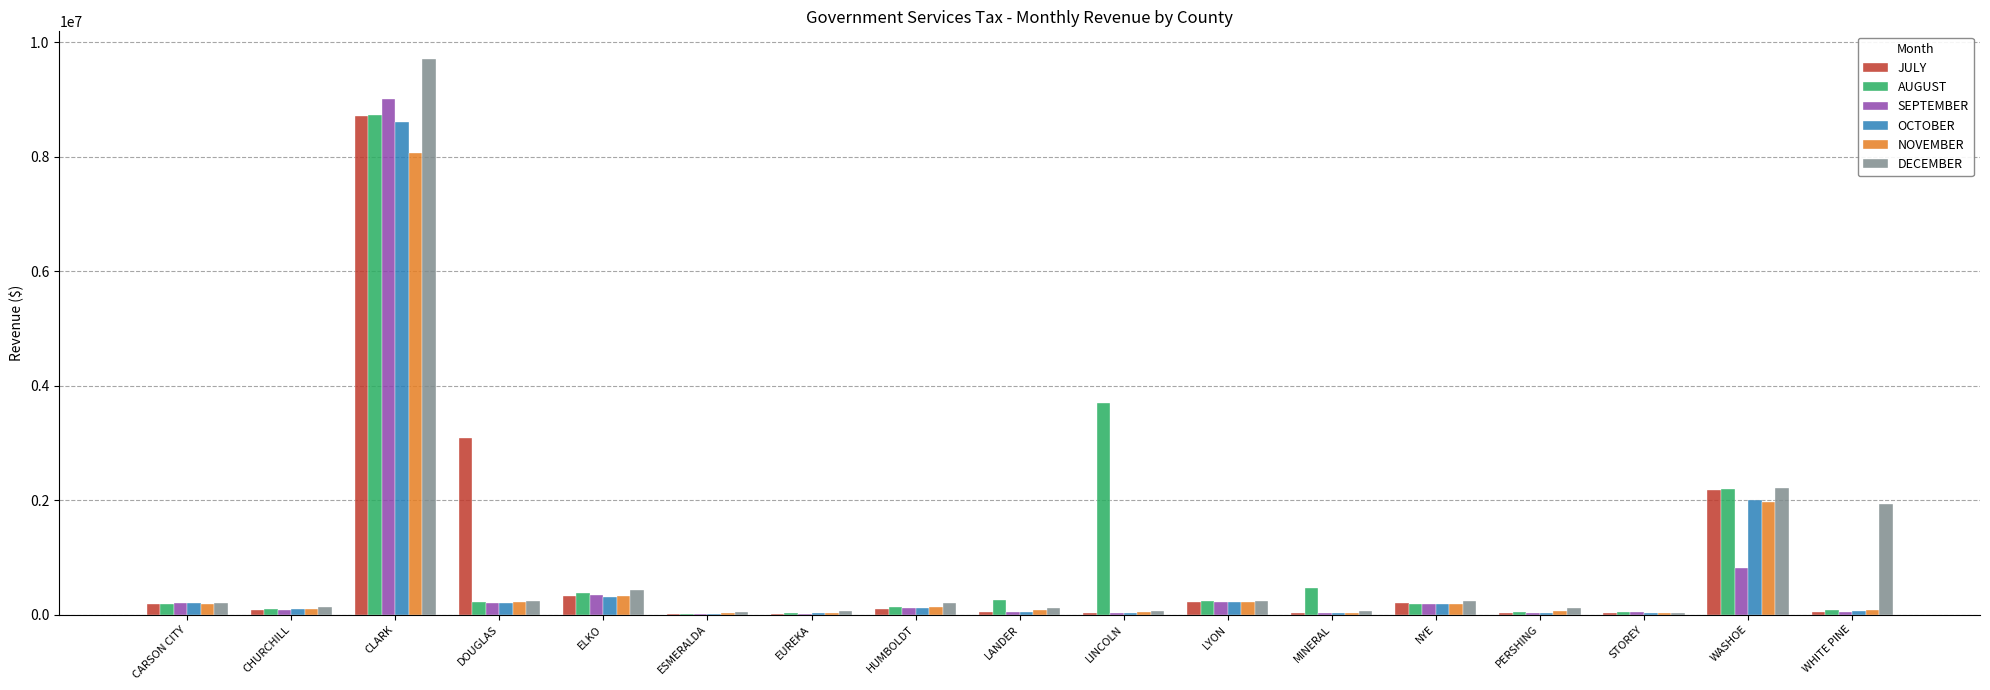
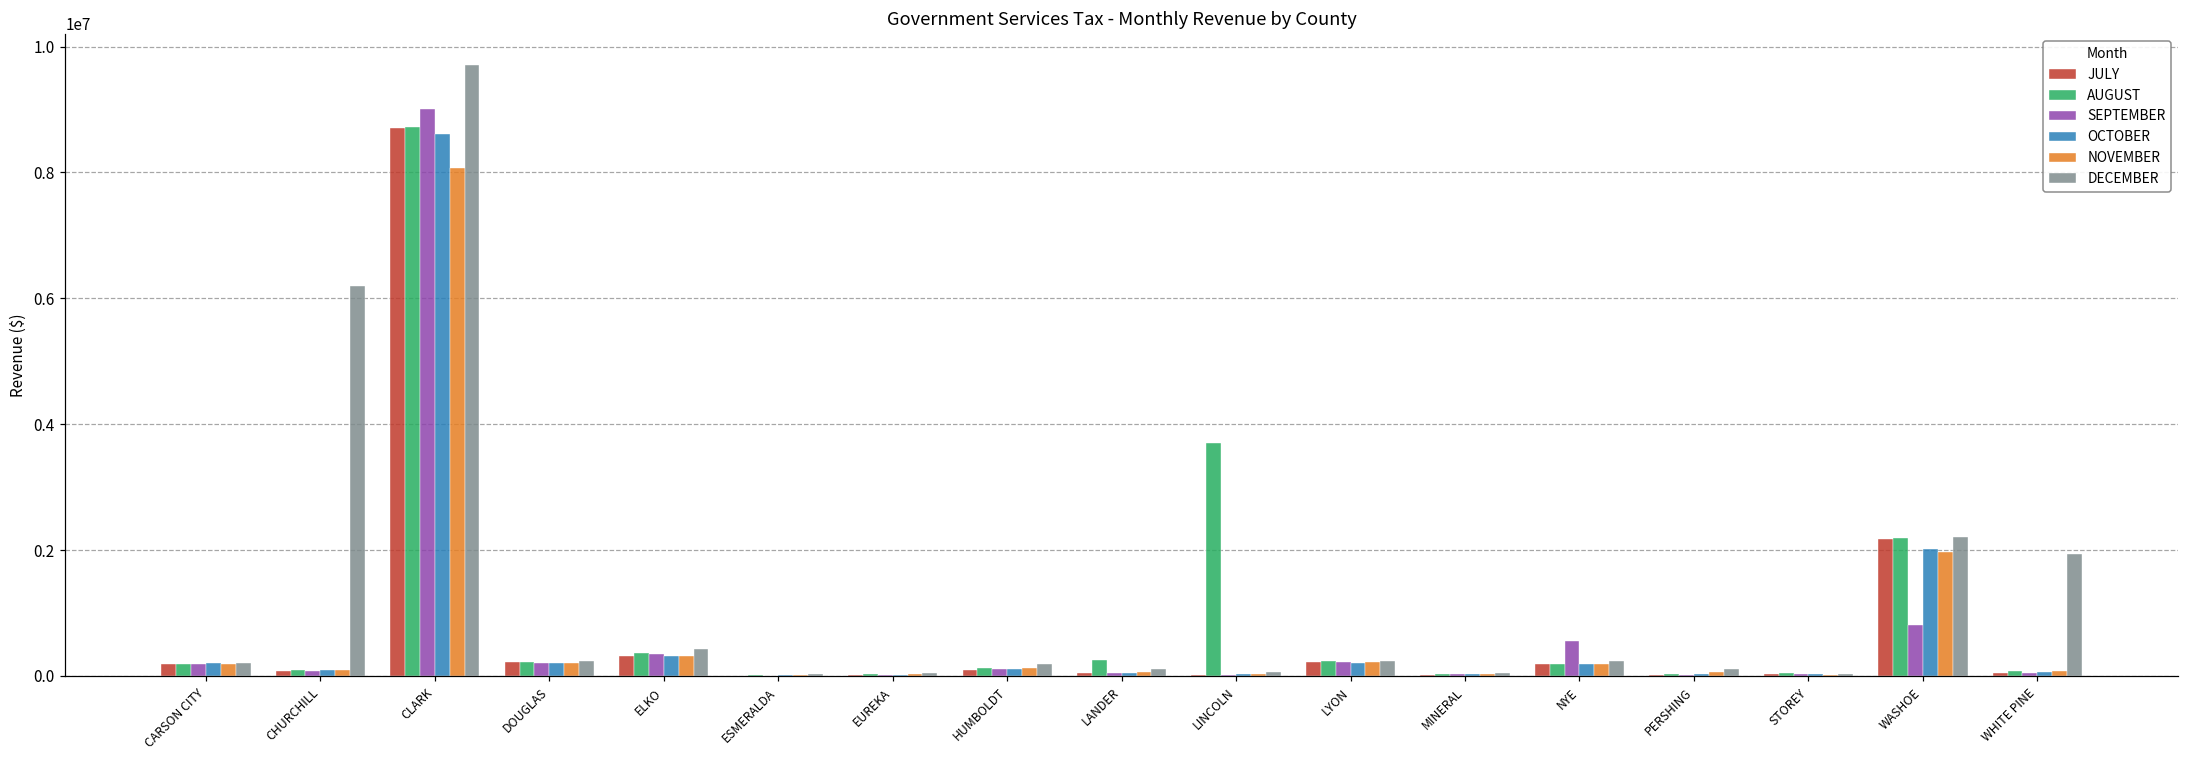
  {
    "JULY": {
      "CARSON CITY": 200000,
      "CHURCHILL": 100000,
      "CLARK": 8700000,
-     "DOUGLAS": 3100000,
+     "DOUGLAS": 200000,
      "ELKO": 300000,
      "HUMBOLDT": 100000,
      "LYON": 200000,
      "NYE": 200000,
      "WASHOE": 2200000,
      "WHITE PINE": 0
    },
    "AUGUST": {
      "CARSON CITY": 200000,
      "CHURCHILL": 100000,
      "CLARK": 8700000,
      "DOUGLAS": 200000,
      "ELKO": 400000,
      "HUMBOLDT": 100000,
      "LANDER": 300000,
      "LINCOLN": 3700000,
      "LYON": 200000,
-     "MINERAL": 500000,
+     "MINERAL": 0,
      "NYE": 200000,
      "STOREY": 0,
      "WASHOE": 2200000,
      "WHITE PINE": 100000
    },
    "SEPTEMBER": {
      "CARSON CITY": 200000,
      "CHURCHILL": 100000,
      "CLARK": 9000000,
      "DOUGLAS": 200000,
      "ELKO": 300000,
      "HUMBOLDT": 100000,
      "LANDER": 100000,
      "LYON": 200000,
-     "NYE": 200000,
+     "NYE": 600000,
      "WASHOE": 800000,
      "WHITE PINE": 0
    },
    "OCTOBER": {
      "CARSON CITY": 200000,
      "CHURCHILL": 100000,
      "CLARK": 8600000,
      "DOUGLAS": 200000,
      "ELKO": 300000,
      "HUMBOLDT": 100000,
      "LANDER": 0,
      "LYON": 200000,
      "NYE": 200000,
      "WASHOE": 2000000,
      "WHITE PINE": 100000
    },
    "NOVEMBER": {
      "CARSON CITY": 200000,
      "CHURCHILL": 100000,
      "CLARK": 8100000,
      "DOUGLAS": 200000,
      "ELKO": 300000,
      "HUMBOLDT": 100000,
      "LANDER": 100000,
      "LYON": 200000,
      "NYE": 200000,
      "PERSHING": 100000,
      "WASHOE": 2000000,
      "WHITE PINE": 100000
    },
    "DECEMBER": {
      "CARSON CITY": 200000,
-     "CHURCHILL": 100000,
+     "CHURCHILL": 6200000,
      "CLARK": 9700000,
      "DOUGLAS": 200000,
      "ELKO": 400000,
      "EUREKA": 100000,
      "HUMBOLDT": 200000,
      "LANDER": 100000,
      "LINCOLN": 100000,
      "LYON": 200000,
      "MINERAL": 100000,
      "NYE": 200000,
      "PERSHING": 100000,
      "WASHOE": 2200000,
      "WHITE PINE": 1900000
    }
  }
